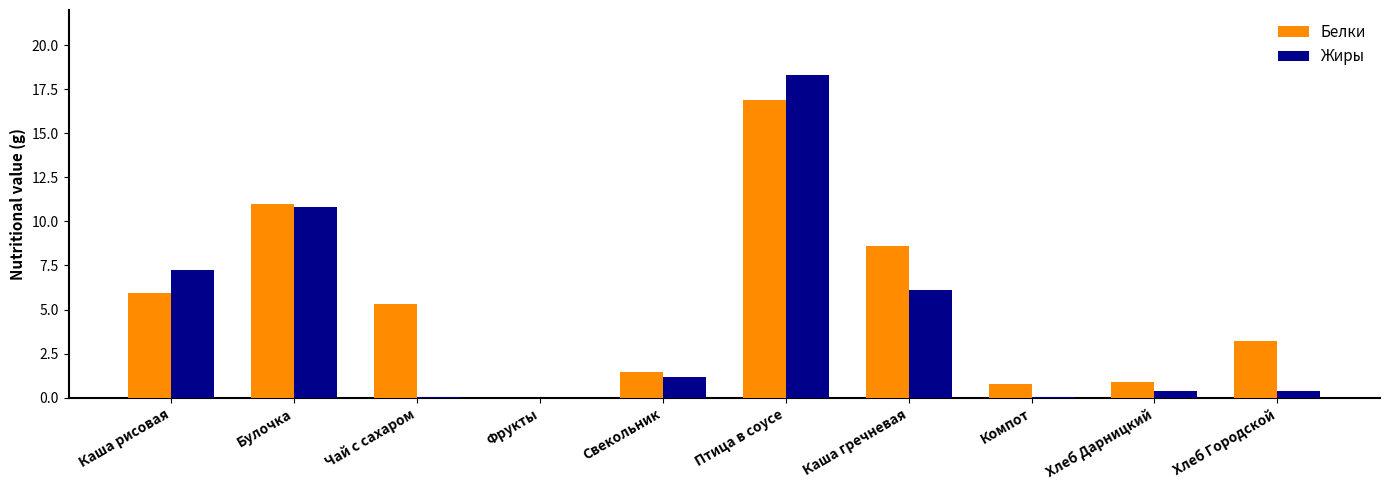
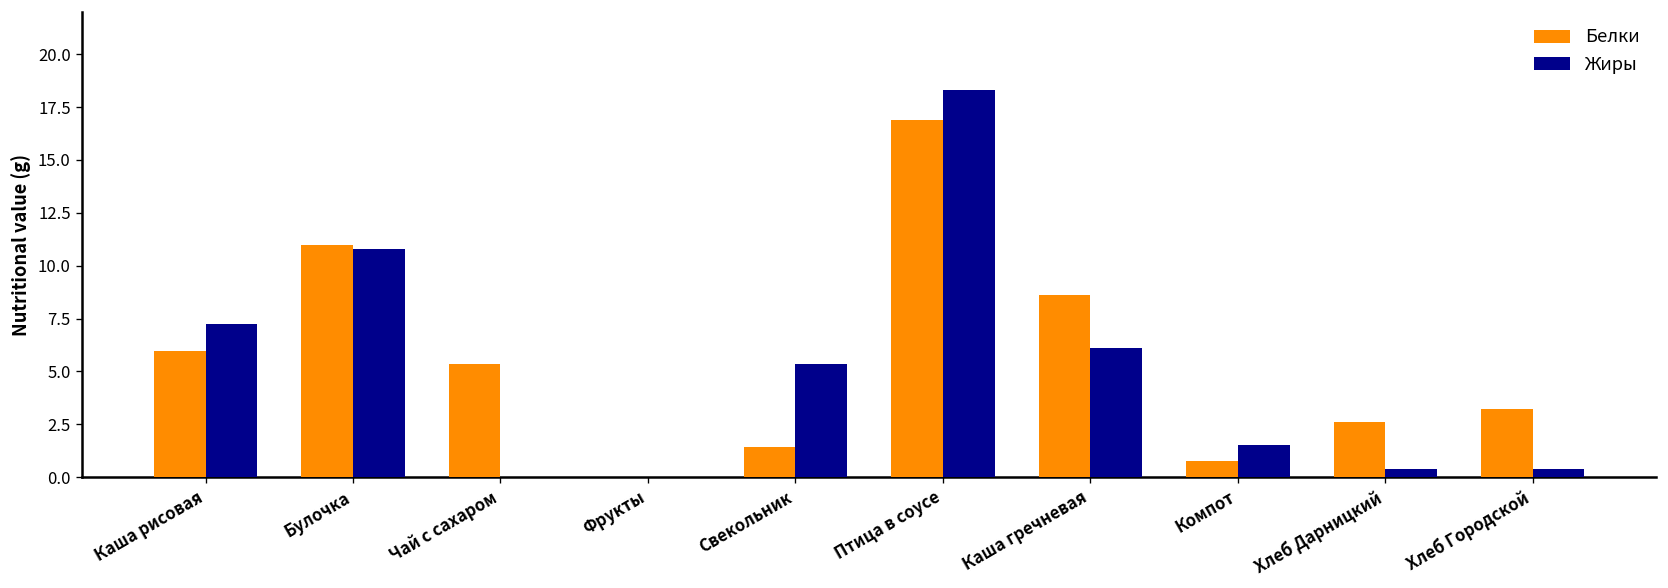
  {
    "Белки": {
      "Каша рисовая": 6.0,
      "Булочка": 11.0,
      "Чай с сахаром": 5.3,
      "Фрукты": 0.0,
      "Свекольник": 1.4,
      "Птица в соусе": 16.9,
      "Каша гречневая": 8.6,
      "Компот": 0.8,
-     "Хлеб Дарницкий": 0.9,
+     "Хлеб Дарницкий": 2.6,
      "Хлеб Городской": 3.2
    },
    "Жиры": {
      "Каша рисовая": 7.3,
      "Булочка": 10.8,
      "Фрукты": 0.0,
-     "Свекольник": 1.2,
+     "Свекольник": 5.3,
      "Птица в соусе": 18.3,
      "Каша гречневая": 6.1,
-     "Компот": 0.0,
+     "Компот": 1.5,
      "Хлеб Дарницкий": 0.4,
      "Хлеб Городской": 0.4
    }
  }
